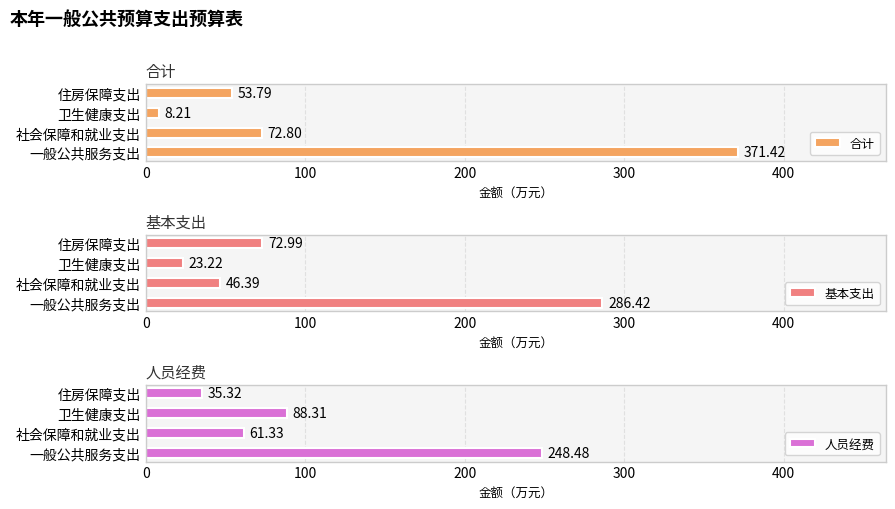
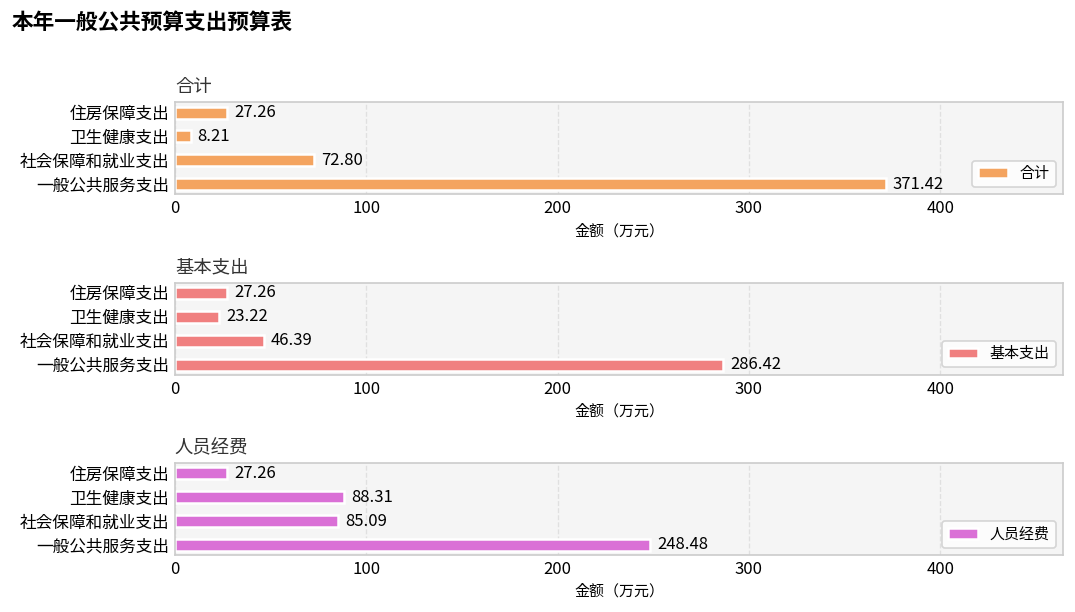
  {
    "合计": {
-     "住房保障支出": 53.79,
+     "住房保障支出": 27.26,
      "卫生健康支出": 8.21,
      "社会保障和就业支出": 72.80,
      "一般公共服务支出": 371.42
    },
    "基本支出": {
-     "住房保障支出": 72.99,
+     "住房保障支出": 27.26,
      "卫生健康支出": 23.22,
      "社会保障和就业支出": 46.39,
      "一般公共服务支出": 286.42
    },
    "人员经费": {
-     "住房保障支出": 35.32,
+     "住房保障支出": 27.26,
      "卫生健康支出": 88.31,
-     "社会保障和就业支出": 61.33,
+     "社会保障和就业支出": 85.09,
      "一般公共服务支出": 248.48
    }
  }
